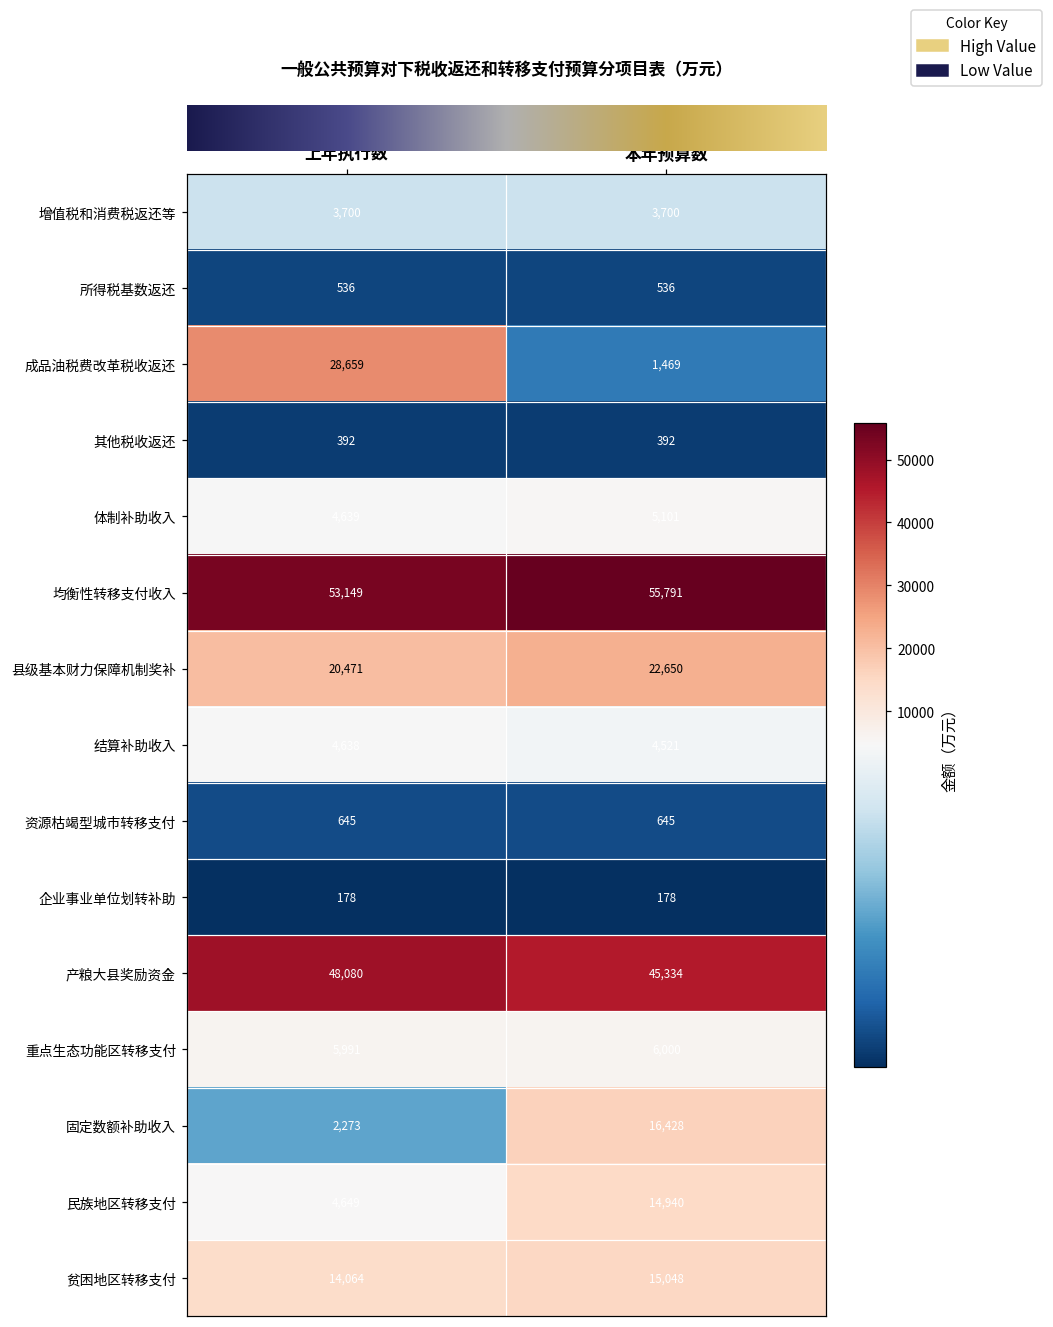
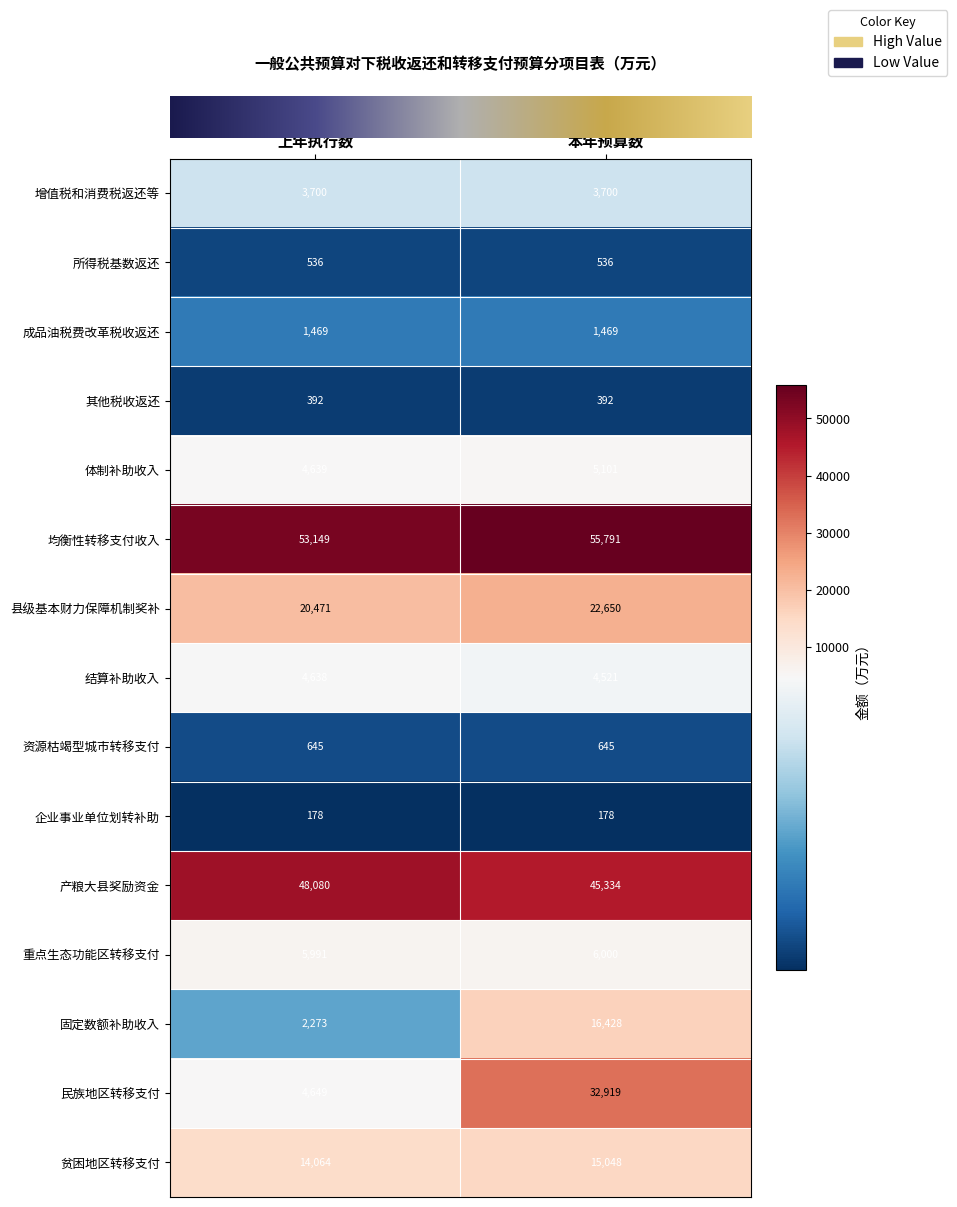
  {
    "增值税和消费税返还等": {
      "上年执行数": "3,700",
      "本年预算数": "3,700"
    },
    "所得税基数返还": {
      "上年执行数": "536",
      "本年预算数": "536"
    },
    "成品油税费改革税收返还": {
-     "上年执行数": "28,659",
+     "上年执行数": "1,469",
      "本年预算数": "1,469"
    },
    "其他税收返还": {
      "上年执行数": "392",
      "本年预算数": "392"
    },
    "均衡性转移支付收入": {
      "上年执行数": "53,149",
      "本年预算数": "55,791"
    },
    "县级基本财力保障机制奖补": {
      "上年执行数": "20,471",
      "本年预算数": "22,650"
    },
    "资源枯竭型城市转移支付": {
      "上年执行数": "645",
      "本年预算数": "645"
    },
    "企业事业单位划转补助": {
      "上年执行数": "178",
      "本年预算数": "178"
    },
    "产粮大县奖励资金": {
      "上年执行数": "48,080",
      "本年预算数": "45,334"
    },
    "固定数额补助收入": {
      "上年执行数": "2,273",
      "本年预算数": "16,428"
    },
    "民族地区转移支付": {
-     "本年预算数": "14,940"
+     "本年预算数": "32,919"
    },
    "贫困地区转移支付": {
      "上年执行数": "14,064",
      "本年预算数": "15,048"
    }
  }
